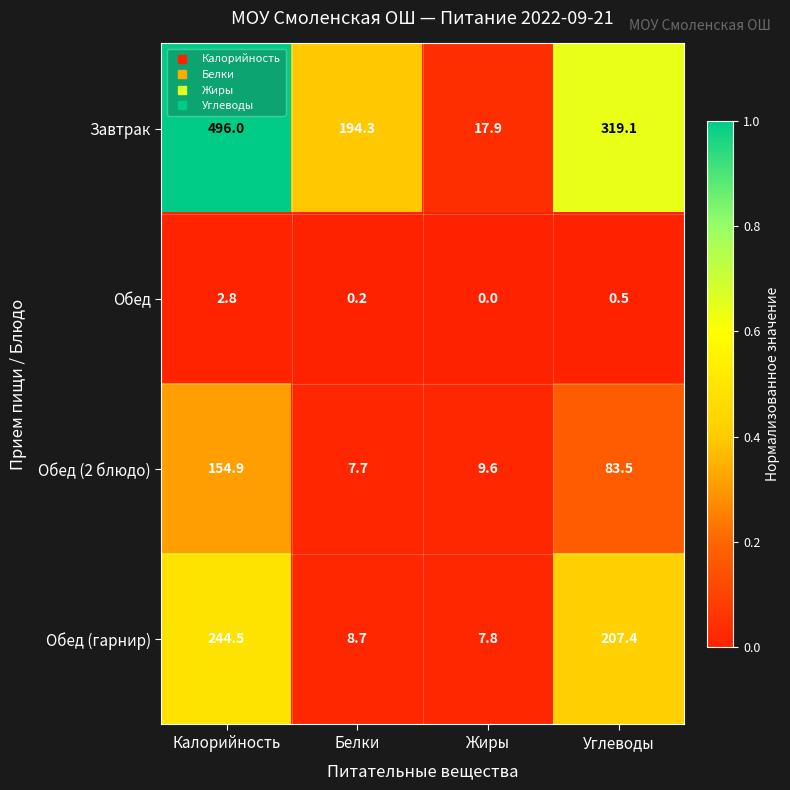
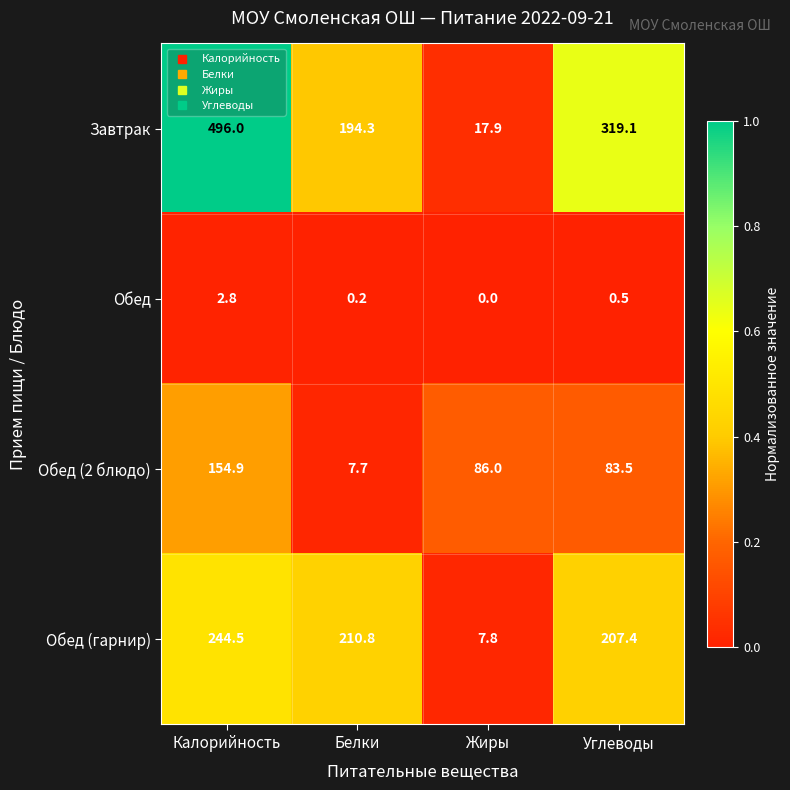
  {
    "Завтрак": {
      "Калорийность": 496.0,
      "Белки": 194.3,
      "Жиры": 17.9,
      "Углеводы": 319.1
    },
    "Обед": {
      "Калорийность": 2.8,
      "Белки": 0.2,
      "Жиры": 0.0,
      "Углеводы": 0.5
    },
    "Обед (2 блюдо)": {
      "Калорийность": 154.9,
      "Белки": 7.7,
-     "Жиры": 9.6,
+     "Жиры": 86.0,
      "Углеводы": 83.5
    },
    "Обед (гарнир)": {
      "Калорийность": 244.5,
-     "Белки": 8.7,
+     "Белки": 210.8,
      "Жиры": 7.8,
      "Углеводы": 207.4
    }
  }
